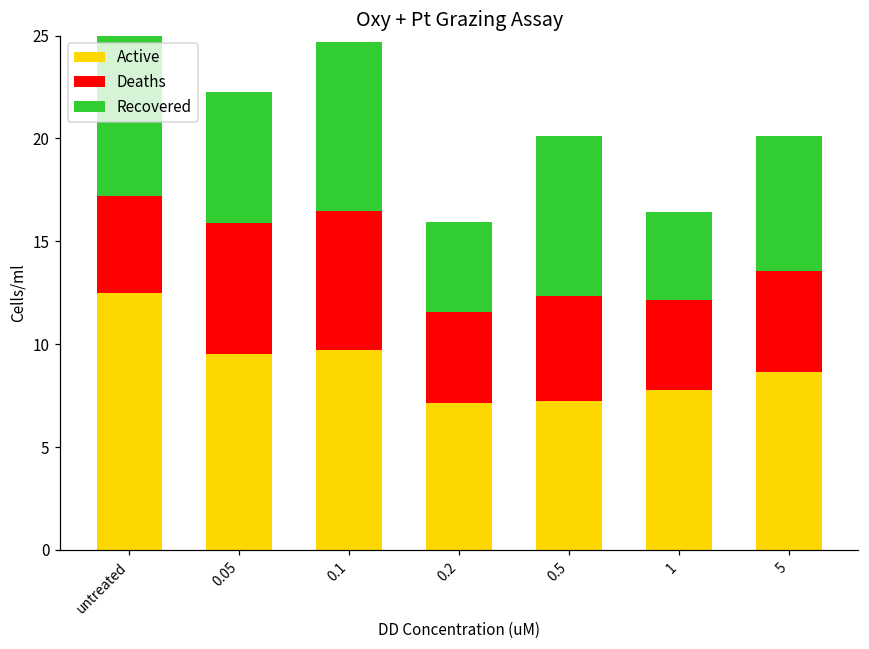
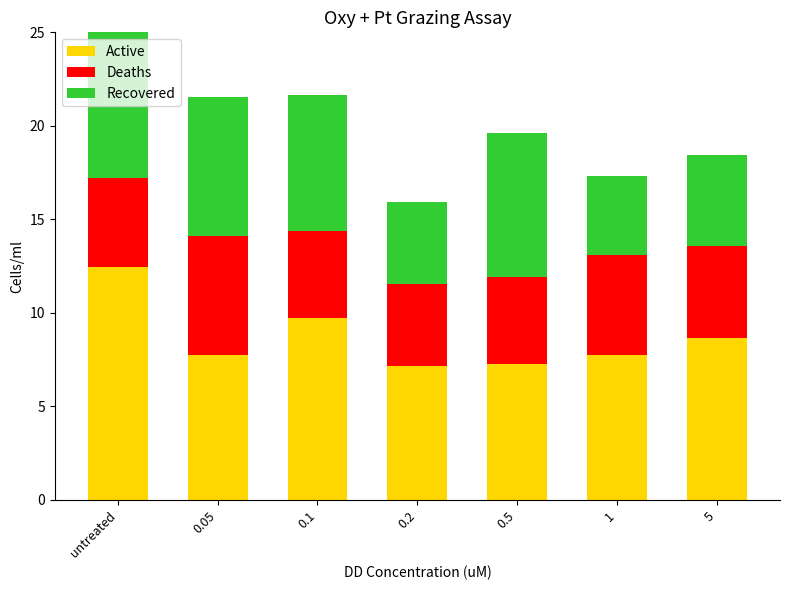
  {
    "Active": {
      "untreated": 12.5,
-     "0.05": 9.5,
+     "0.05": 7.7,
      "0.1": 9.7,
      "0.2": 7.1,
      "0.5": 7.2,
      "1": 7.8,
      "5": 8.7
    },
    "Deaths": {
      "untreated": 4.7,
      "0.05": 6.4,
-     "0.1": 6.7,
+     "0.1": 4.7,
      "0.2": 4.4,
-     "0.5": 5.1,
-     "1": 4.4,
+     "0.5": 4.7,
+     "1": 5.3,
      "5": 4.9
    },
    "Recovered": {
      "untreated": 7.8,
-     "0.05": 6.4,
-     "0.1": 8.2,
+     "0.05": 7.4,
+     "0.1": 7.3,
      "0.2": 4.4,
      "0.5": 7.7,
      "1": 4.3,
-     "5": 6.5
+     "5": 4.9
    }
  }
